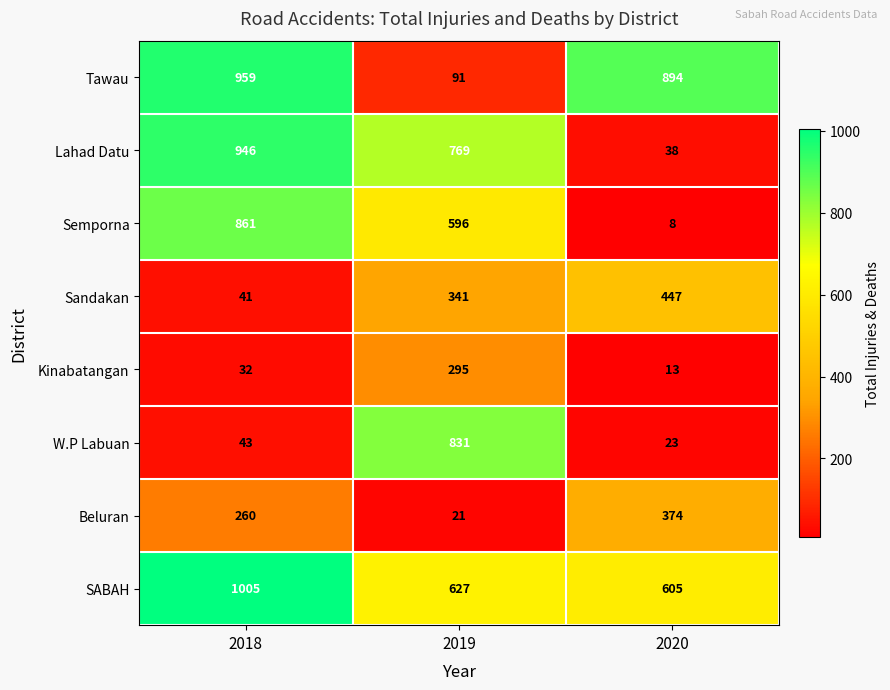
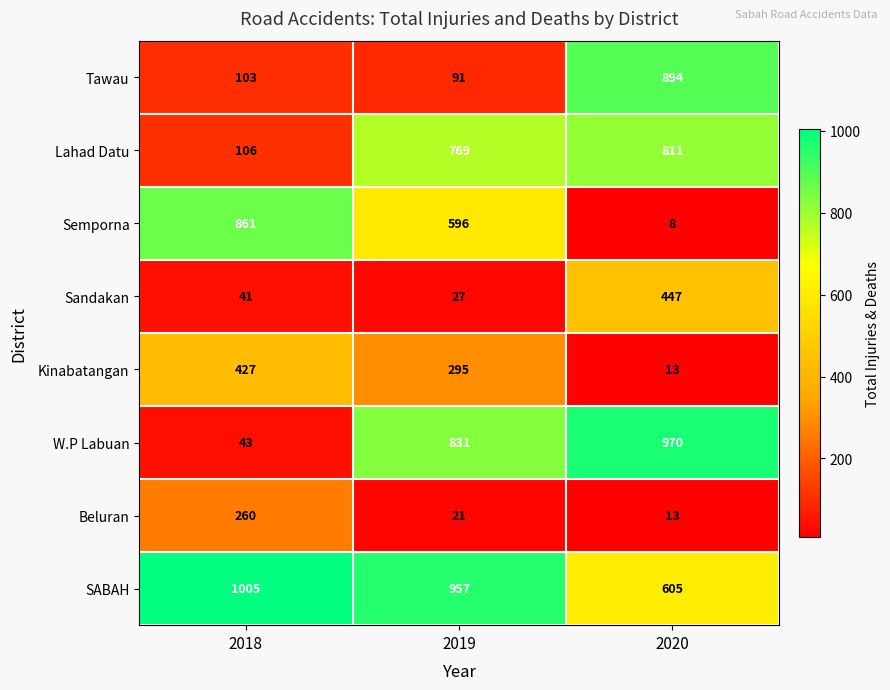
  {
    "Tawau": {
-     "2018": 959,
+     "2018": 103,
      "2019": 91,
      "2020": 894
    },
    "Lahad Datu": {
-     "2018": 946,
+     "2018": 106,
      "2019": 769,
-     "2020": 38
+     "2020": 811
    },
    "Semporna": {
      "2018": 861,
      "2019": 596,
      "2020": 8
    },
    "Sandakan": {
      "2018": 41,
-     "2019": 341,
+     "2019": 27,
      "2020": 447
    },
    "Kinabatangan": {
-     "2018": 32,
+     "2018": 427,
      "2019": 295,
      "2020": 13
    },
    "W.P Labuan": {
      "2018": 43,
      "2019": 831,
-     "2020": 23
+     "2020": 970
    },
    "Beluran": {
      "2018": 260,
      "2019": 21,
-     "2020": 374
+     "2020": 13
    },
    "SABAH": {
      "2018": 1005,
-     "2019": 627,
+     "2019": 957,
      "2020": 605
    }
  }
